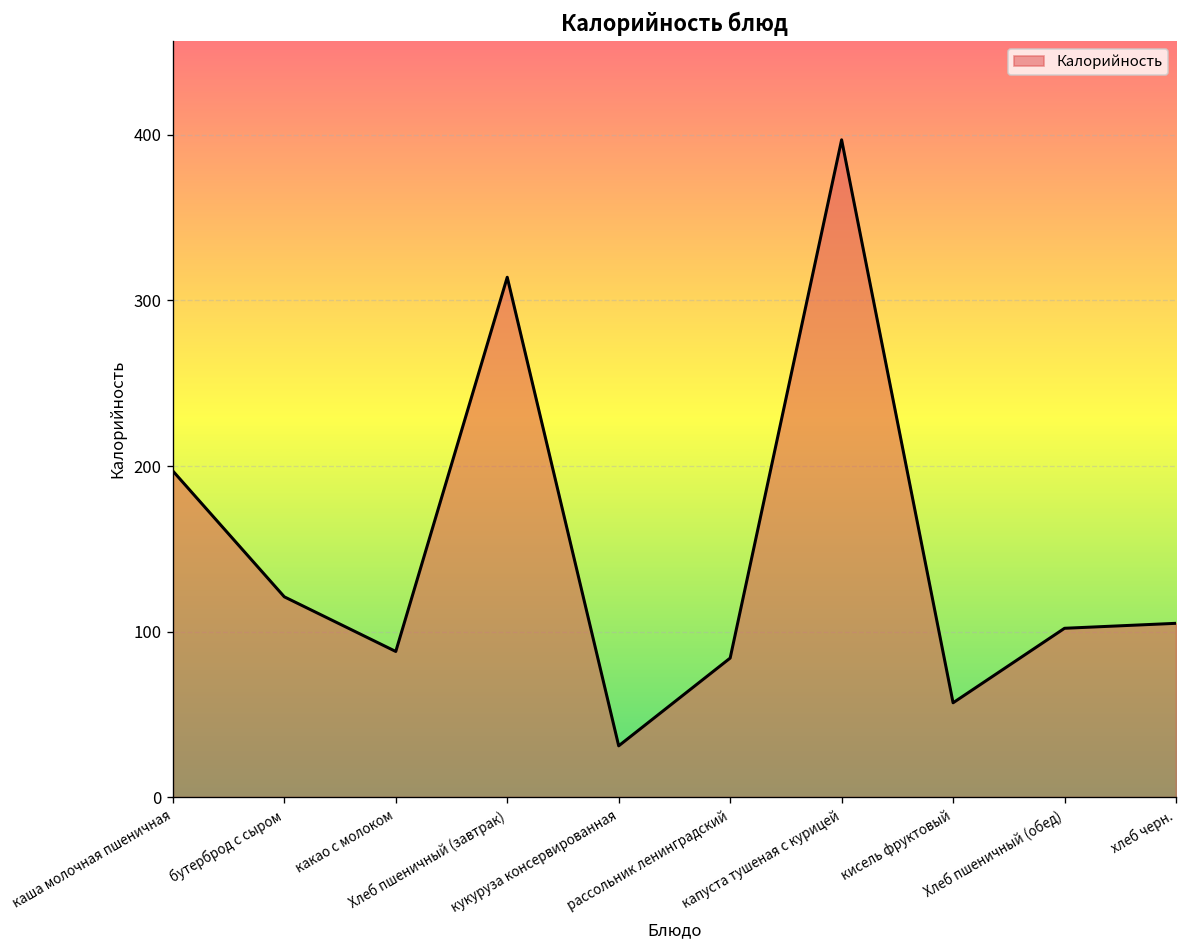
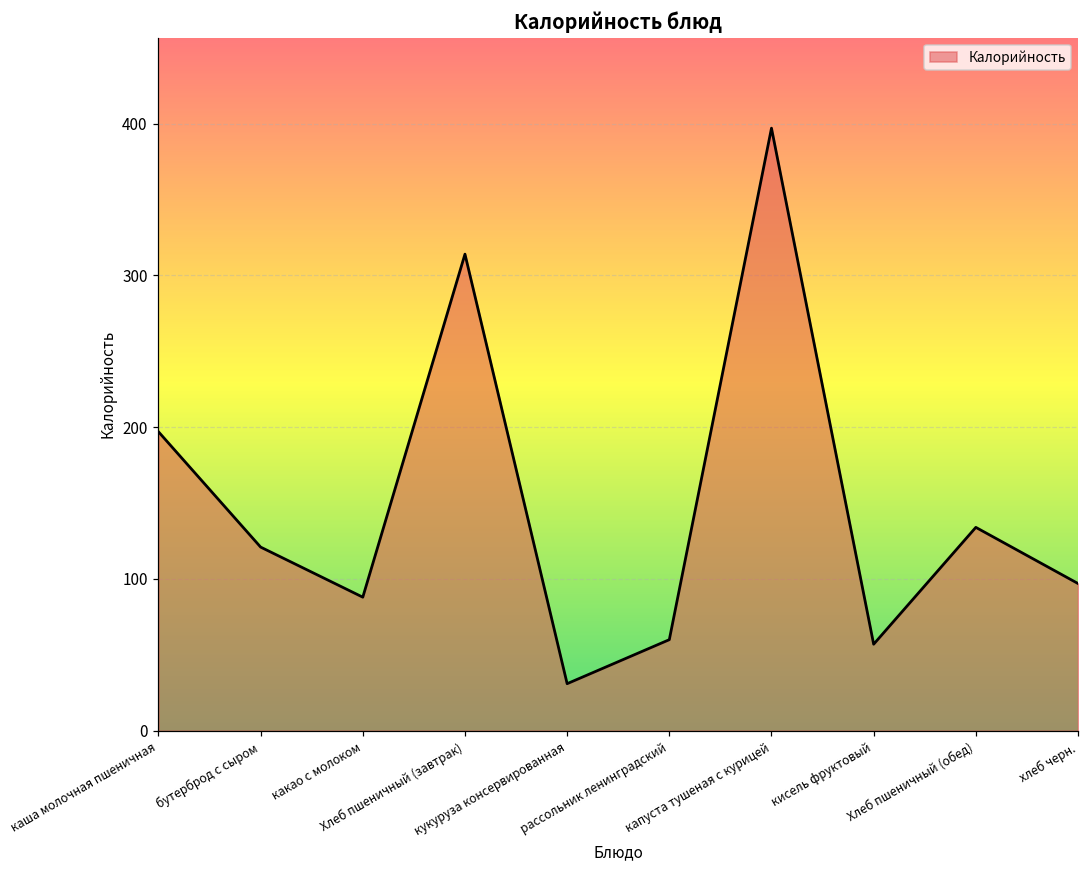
  {
    "каша молочная пшеничная": 197,
    "бутерброд с сыром": 121,
    "какао с молоком": 88,
    "Хлеб пшеничный (завтрак)": 314,
    "кукуруза консервированная": 31,
-   "рассольник ленинградский": 84,
+   "рассольник ленинградский": 60,
    "капуста тушеная с курицей": 397,
    "кисель фруктовый": 57,
-   "Хлеб пшеничный (обед)": 102,
-   "хлеб черн.": 105
+   "Хлеб пшеничный (обед)": 134,
+   "хлеб черн.": 97
  }
